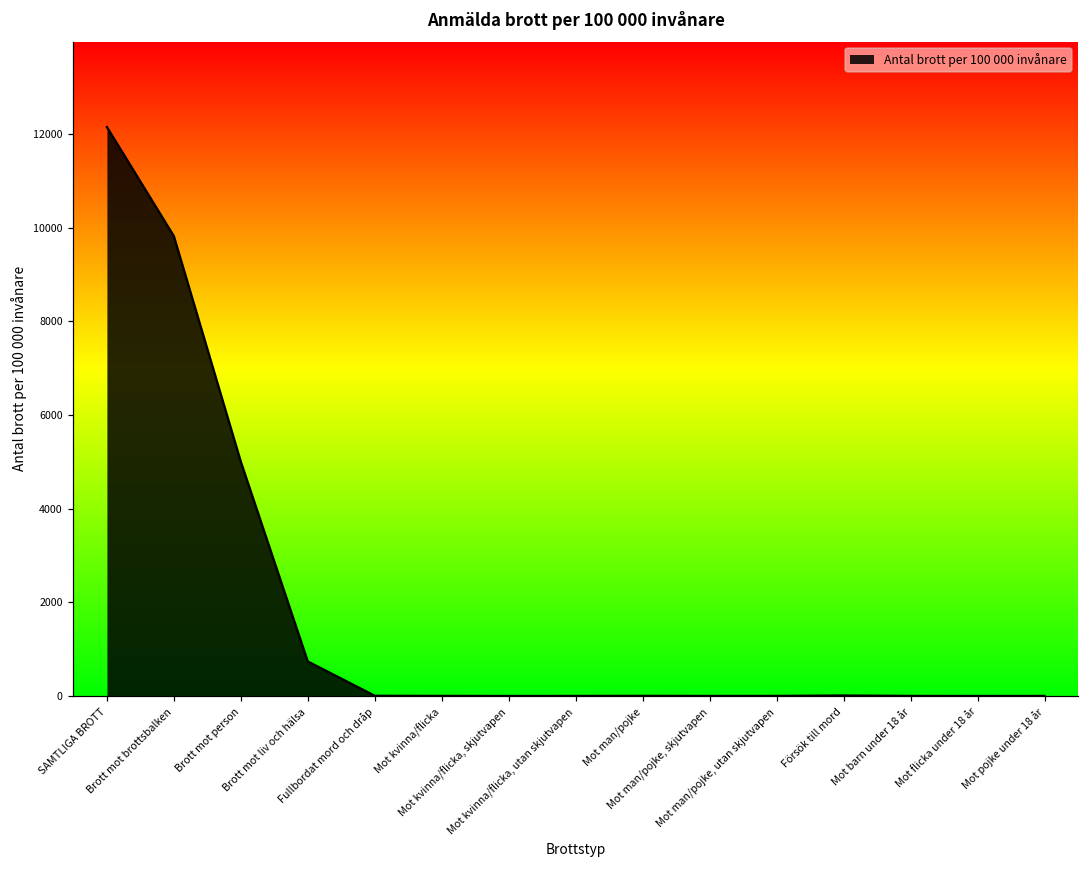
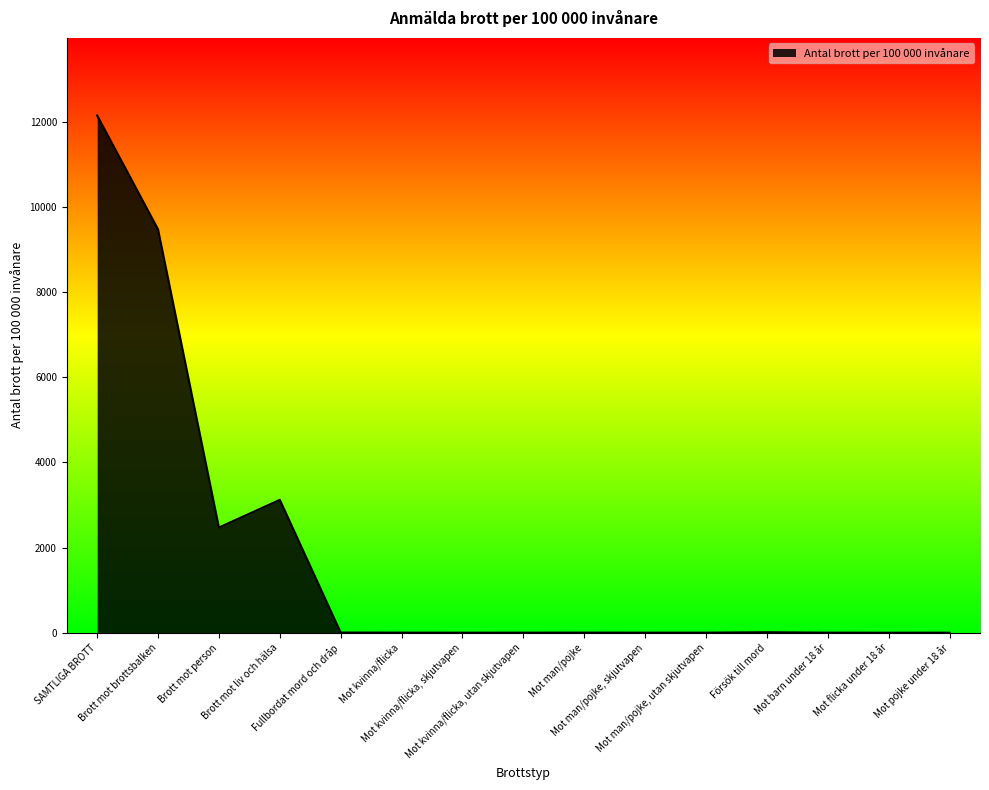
  {
    "SAMTLIGA BROTT": 12100,
-   "Brott mot brottsbalken": 9800,
-   "Brott mot person": 5000,
-   "Brott mot liv och hälsa": 700,
+   "Brott mot brottsbalken": 9500,
+   "Brott mot person": 2500,
+   "Brott mot liv och hälsa": 3100,
    "Fullbordat mord och dråp": 0,
    "Mot kvinna/flicka": 0,
    "Mot kvinna/flicka, skjutvapen": 0,
    "Mot kvinna/flicka, utan skjutvapen": 0,
    "Mot man/pojke": 0,
    "Mot man/pojke, skjutvapen": 0,
    "Mot man/pojke, utan skjutvapen": 0,
    "Försök till mord": 0,
    "Mot barn under 18 år": 0,
    "Mot flicka under 18 år": 0,
    "Mot pojke under 18 år": 0
  }
